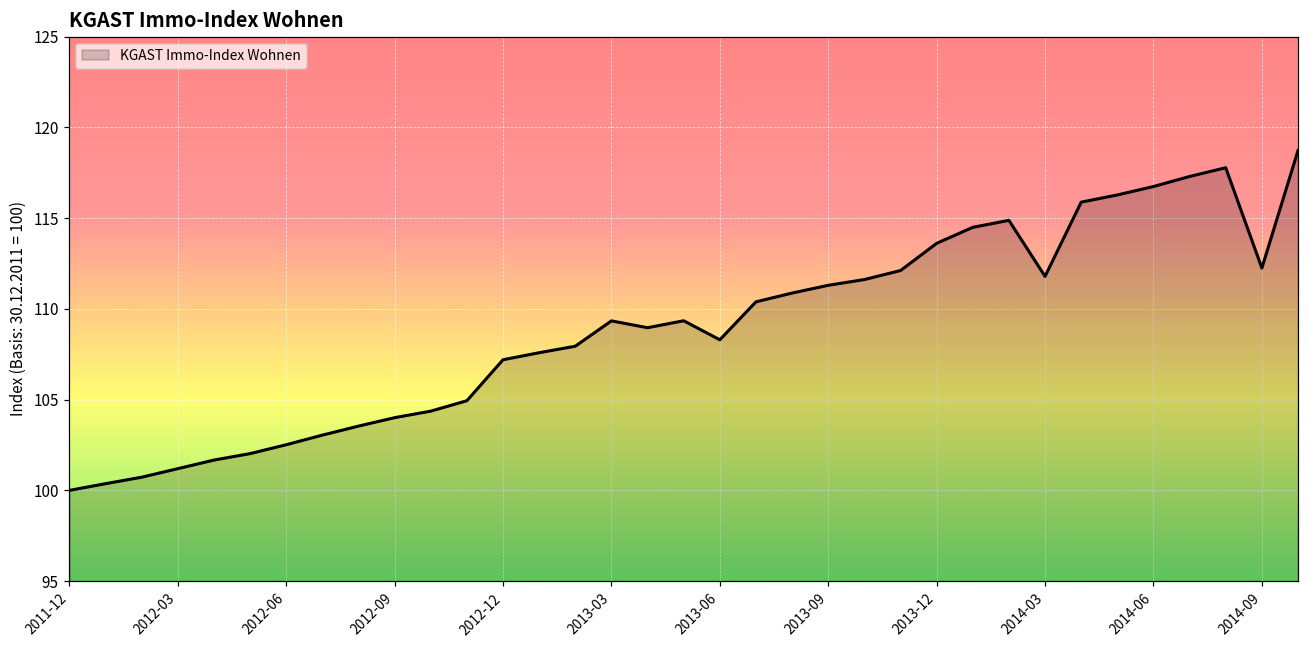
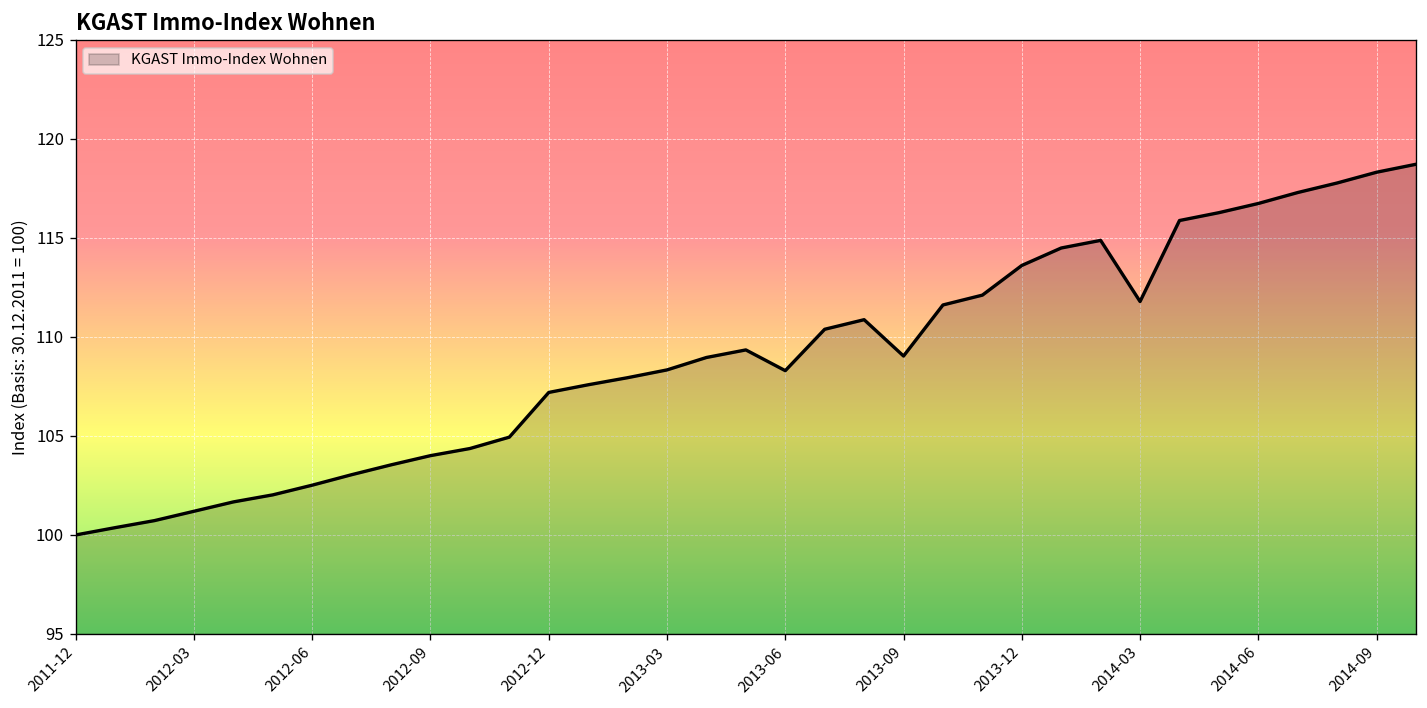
  {
    "2011-12": 100.0,
    "2012-03": 101.2,
    "2012-06": 102.5,
    "2012-09": 104.0,
    "2012-12": 107.2,
-   "2013-03": 109.3,
+   "2013-03": 108.3,
    "2013-06": 108.3,
-   "2013-09": 111.3,
+   "2013-09": 109.0,
    "2013-12": 113.6,
    "2014-03": 111.8,
    "2014-06": 116.7,
-   "2014-09": 112.3
+   "2014-09": 118.3
  }
